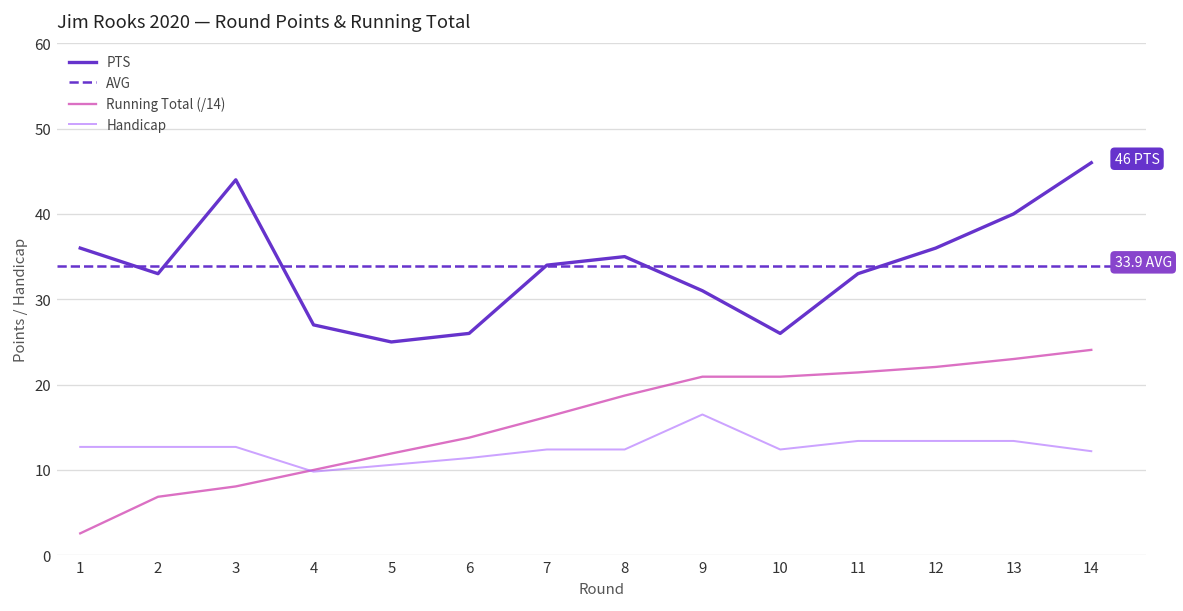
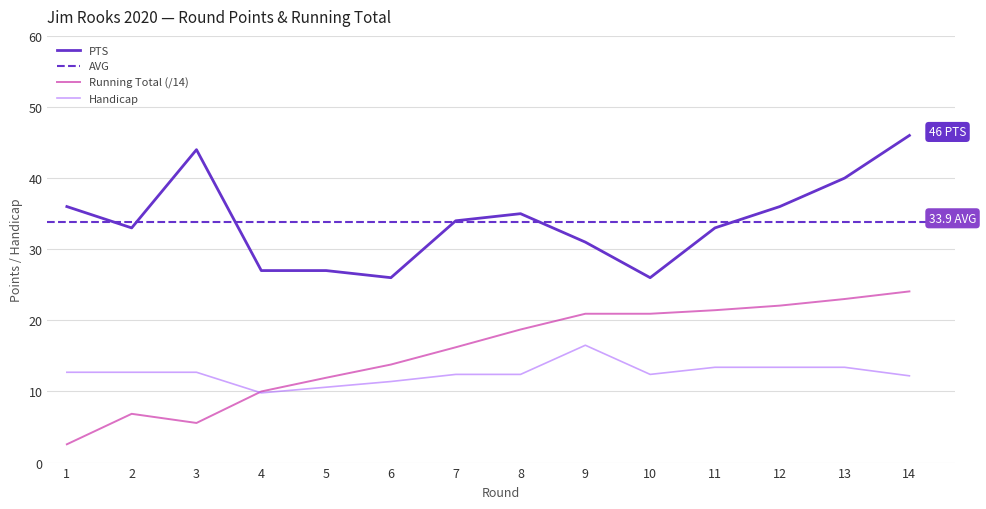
  {
    "PTS": {
      "1": 36,
      "2": 33,
      "3": 44,
      "4": 27,
-     "5": 25,
+     "5": 27,
      "6": 26,
      "7": 34,
      "8": 35,
      "9": 31,
      "10": 26,
      "11": 33,
      "12": 36,
      "13": 40
    },
    "Running Total (/14)": {
      "1": 3,
      "2": 7,
-     "3": 8,
+     "3": 6,
      "5": 12,
      "6": 14,
      "7": 16,
      "8": 19,
      "9": 21,
      "10": 21,
      "11": 21,
      "12": 22,
      "13": 23,
      "14": 24
    },
    "Handicap": {
      "1": 13,
      "2": 13,
      "3": 13,
      "5": 11,
      "6": 11,
      "7": 12,
      "8": 12,
      "9": 17,
      "10": 12,
      "11": 13,
      "12": 13,
      "13": 13,
      "14": 12
    }
  }
